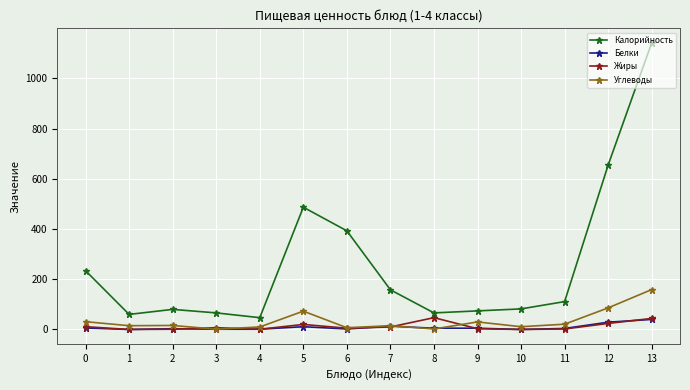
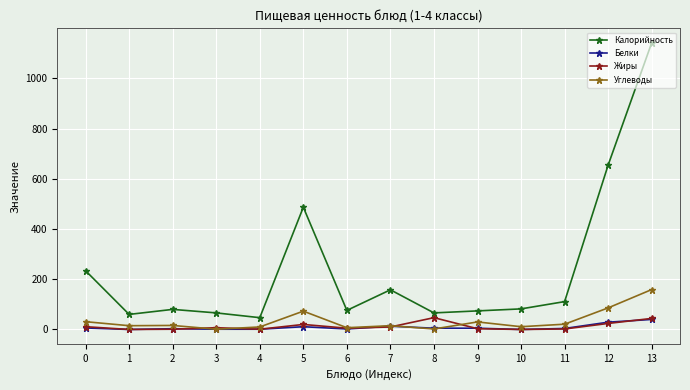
  {
    "Калорийность": {
      "0": 230,
      "1": 60,
      "2": 80,
      "3": 70,
      "4": 50,
      "5": 490,
-     "6": 390,
+     "6": 80,
      "7": 160,
      "8": 70,
      "9": 70,
      "10": 80,
      "11": 110,
      "12": 660
    },
    "Жиры": {
      "8": 50
    },
    "Углеводы": {
      "0": 30,
      "1": 20,
      "2": 20,
      "5": 70,
      "9": 30,
      "10": 10,
      "11": 20,
      "12": 90,
      "13": 160
    }
  }
